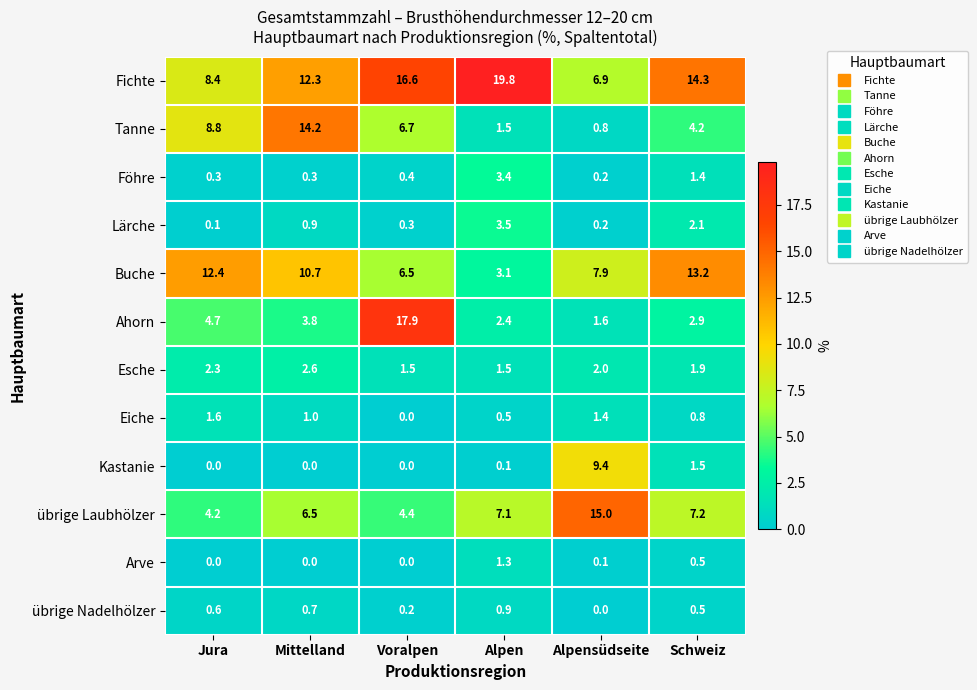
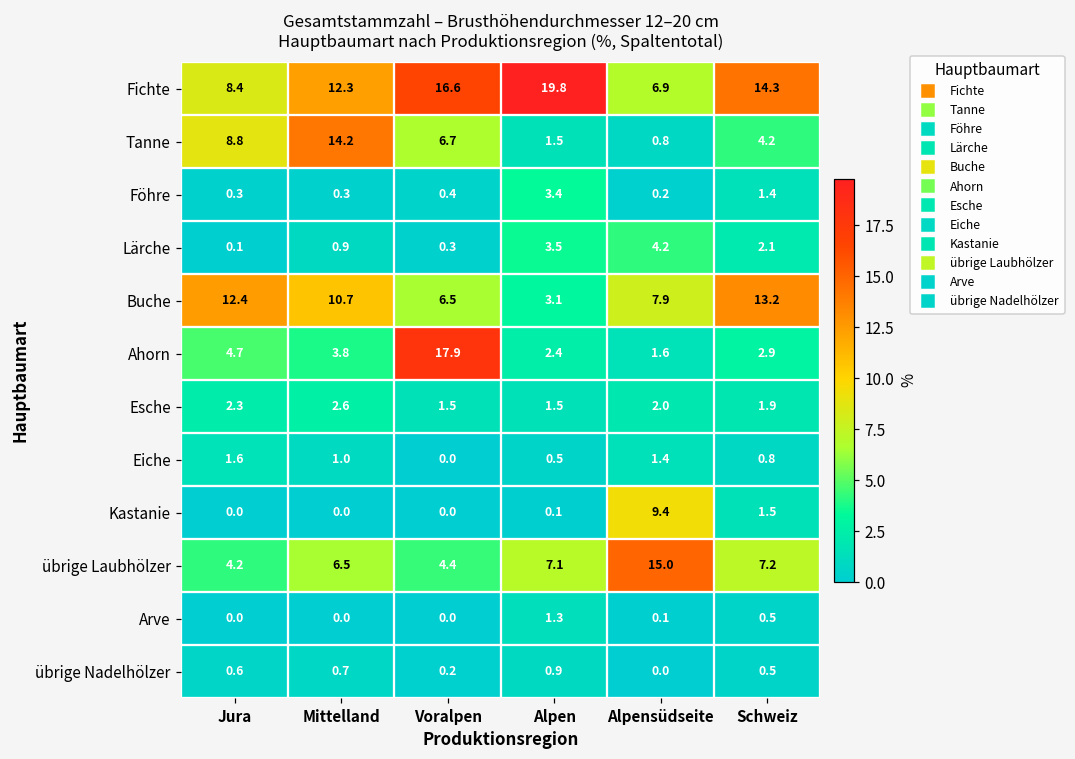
  {
    "Fichte": {
      "Jura": 8.4,
      "Mittelland": 12.3,
      "Voralpen": 16.6,
      "Alpen": 19.8,
      "Alpensüdseite": 6.9,
      "Schweiz": 14.3
    },
    "Tanne": {
      "Jura": 8.8,
      "Mittelland": 14.2,
      "Voralpen": 6.7,
      "Alpen": 1.5,
      "Alpensüdseite": 0.8,
      "Schweiz": 4.2
    },
    "Föhre": {
      "Jura": 0.3,
      "Mittelland": 0.3,
      "Voralpen": 0.4,
      "Alpen": 3.4,
      "Alpensüdseite": 0.2,
      "Schweiz": 1.4
    },
    "Lärche": {
      "Jura": 0.1,
      "Mittelland": 0.9,
      "Voralpen": 0.3,
      "Alpen": 3.5,
-     "Alpensüdseite": 0.2,
+     "Alpensüdseite": 4.2,
      "Schweiz": 2.1
    },
    "Buche": {
      "Jura": 12.4,
      "Mittelland": 10.7,
      "Voralpen": 6.5,
      "Alpen": 3.1,
      "Alpensüdseite": 7.9,
      "Schweiz": 13.2
    },
    "Ahorn": {
      "Jura": 4.7,
      "Mittelland": 3.8,
      "Voralpen": 17.9,
      "Alpen": 2.4,
      "Alpensüdseite": 1.6,
      "Schweiz": 2.9
    },
    "Esche": {
      "Jura": 2.3,
      "Mittelland": 2.6,
      "Voralpen": 1.5,
      "Alpen": 1.5,
      "Alpensüdseite": 2.0,
      "Schweiz": 1.9
    },
    "Eiche": {
      "Jura": 1.6,
      "Mittelland": 1.0,
      "Voralpen": 0.0,
      "Alpen": 0.5,
      "Alpensüdseite": 1.4,
      "Schweiz": 0.8
    },
    "Kastanie": {
      "Jura": 0.0,
      "Mittelland": 0.0,
      "Voralpen": 0.0,
      "Alpen": 0.1,
      "Alpensüdseite": 9.4,
      "Schweiz": 1.5
    },
    "übrige Laubhölzer": {
      "Jura": 4.2,
      "Mittelland": 6.5,
      "Voralpen": 4.4,
      "Alpen": 7.1,
      "Alpensüdseite": 15.0,
      "Schweiz": 7.2
    },
    "Arve": {
      "Jura": 0.0,
      "Mittelland": 0.0,
      "Voralpen": 0.0,
      "Alpen": 1.3,
      "Alpensüdseite": 0.1,
      "Schweiz": 0.5
    },
    "übrige Nadelhölzer": {
      "Jura": 0.6,
      "Mittelland": 0.7,
      "Voralpen": 0.2,
      "Alpen": 0.9,
      "Alpensüdseite": 0.0,
      "Schweiz": 0.5
    }
  }
